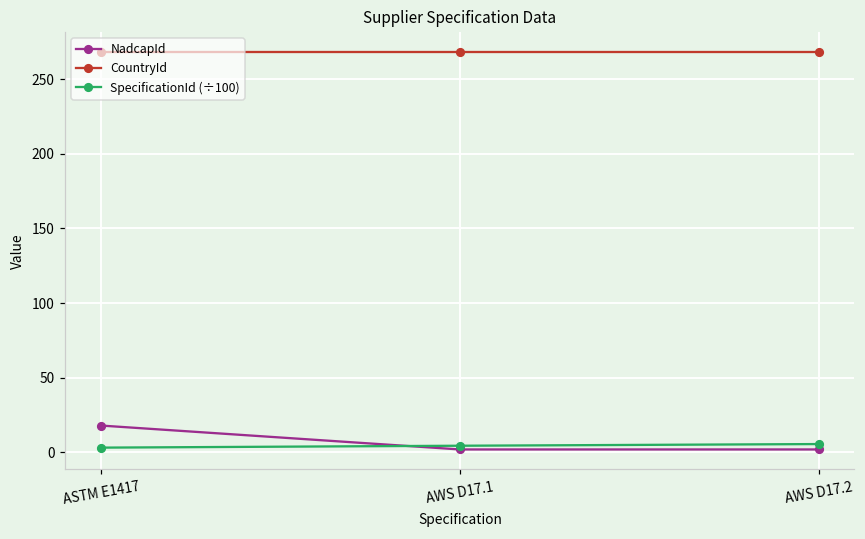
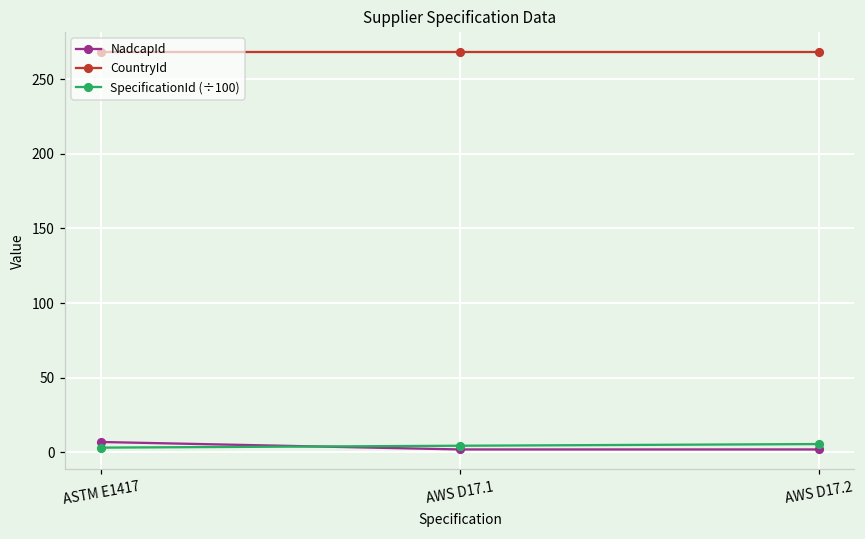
  {
    "NadcapId": {
-     "ASTM E1417": 18,
+     "ASTM E1417": 7,
      "AWS D17.1": 2,
      "AWS D17.2": 2
    },
    "CountryId": {
      "AWS D17.1": 268,
      "AWS D17.2": 268
    },
    "SpecificationId (÷100)": {
      "ASTM E1417": 3,
      "AWS D17.1": 4,
      "AWS D17.2": 6
    }
  }
